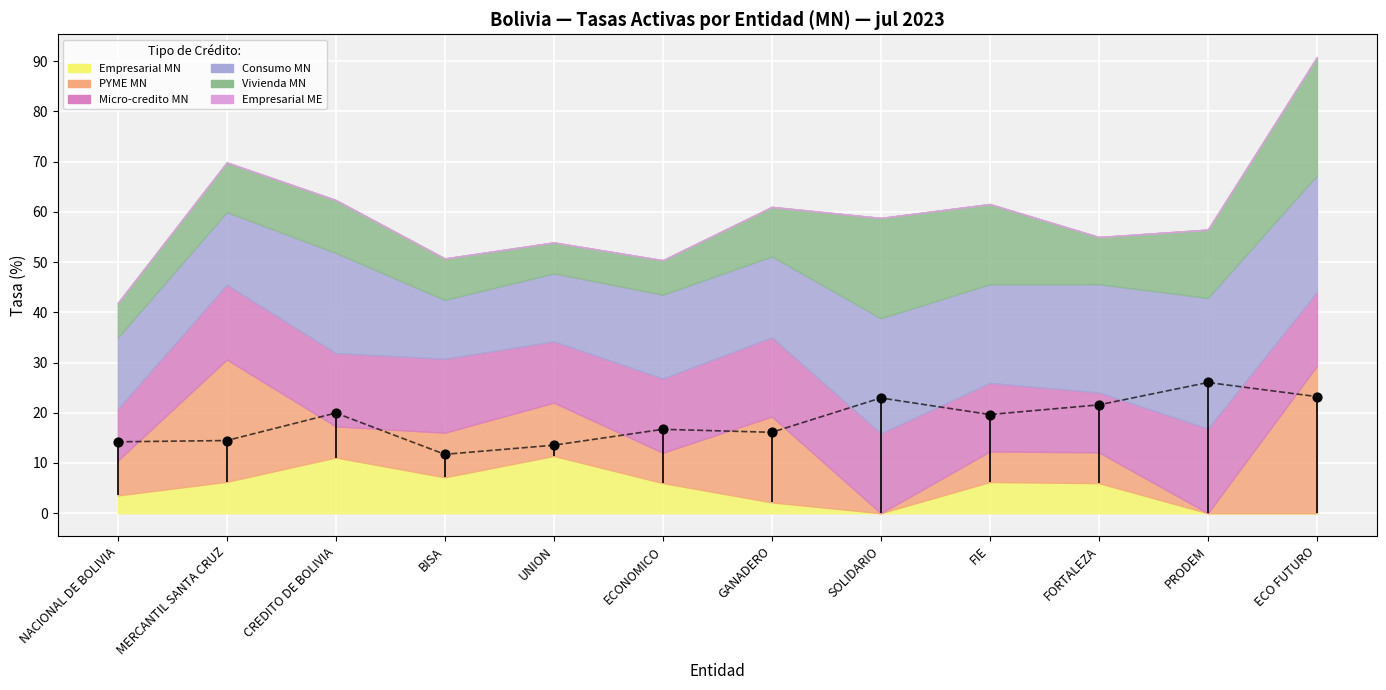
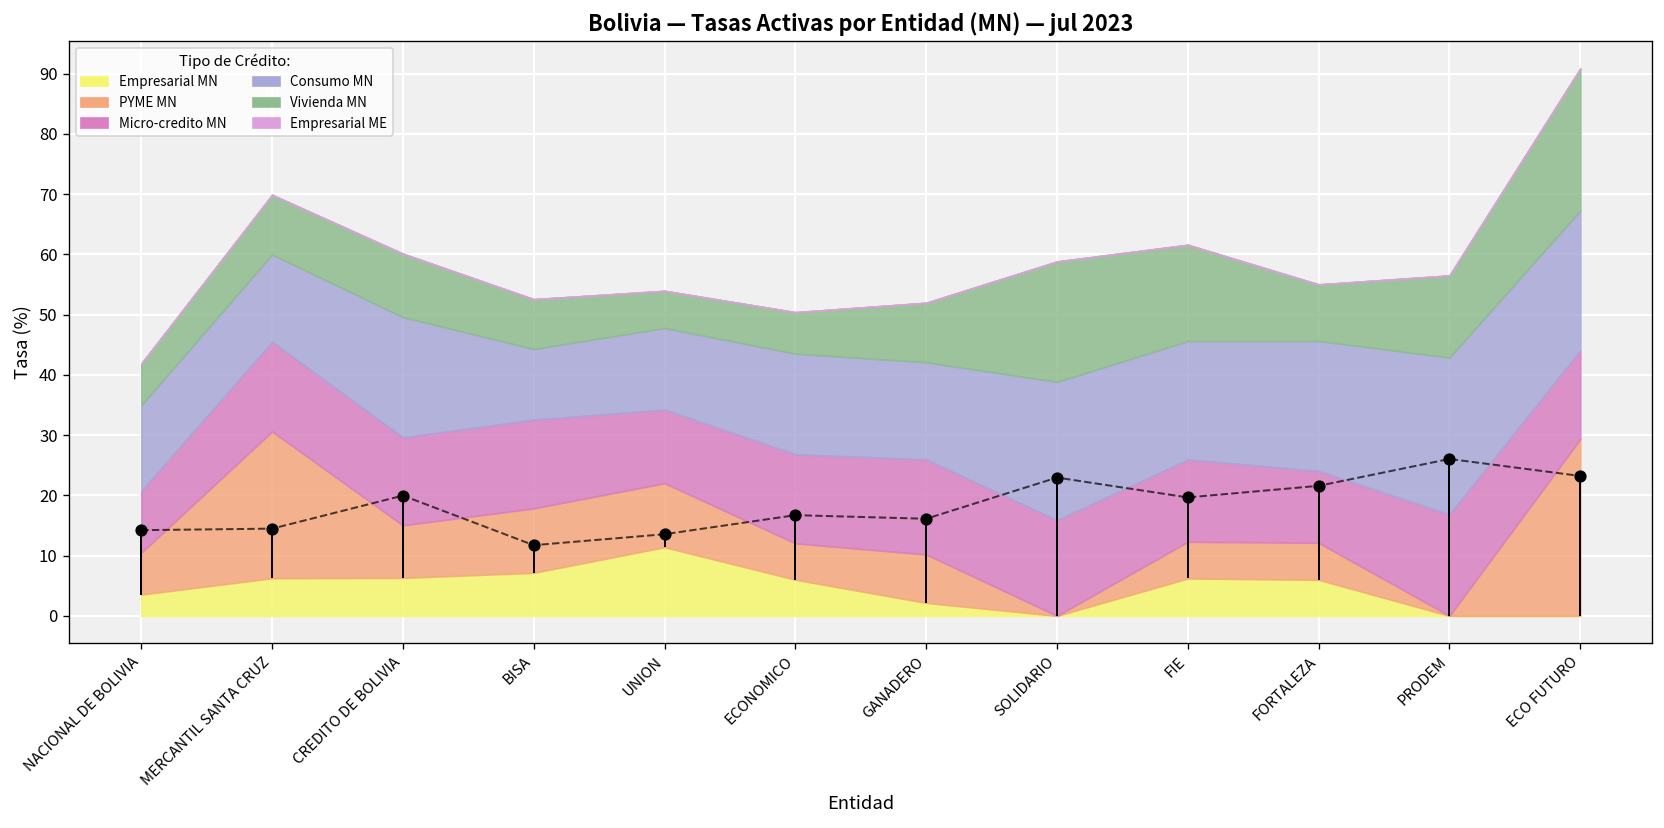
  {
    "Empresarial MN": {
      "NACIONAL DE BOLIVIA": 4,
      "MERCANTIL SANTA CRUZ": 6,
-     "CREDITO DE BOLIVIA": 11,
+     "CREDITO DE BOLIVIA": 6,
      "BISA": 7,
      "UNION": 11,
      "ECONOMICO": 6,
      "GANADERO": 2,
      "FIE": 6,
      "FORTALEZA": 6,
      "ECO FUTURO": 0
    },
    "PYME MN": {
      "NACIONAL DE BOLIVIA": 7,
      "MERCANTIL SANTA CRUZ": 24,
-     "CREDITO DE BOLIVIA": 6,
-     "BISA": 9,
+     "CREDITO DE BOLIVIA": 9,
+     "BISA": 11,
      "UNION": 11,
      "ECONOMICO": 6,
-     "GANADERO": 17,
+     "GANADERO": 8,
      "FIE": 6,
      "FORTALEZA": 6,
      "ECO FUTURO": 29
    }
  }
